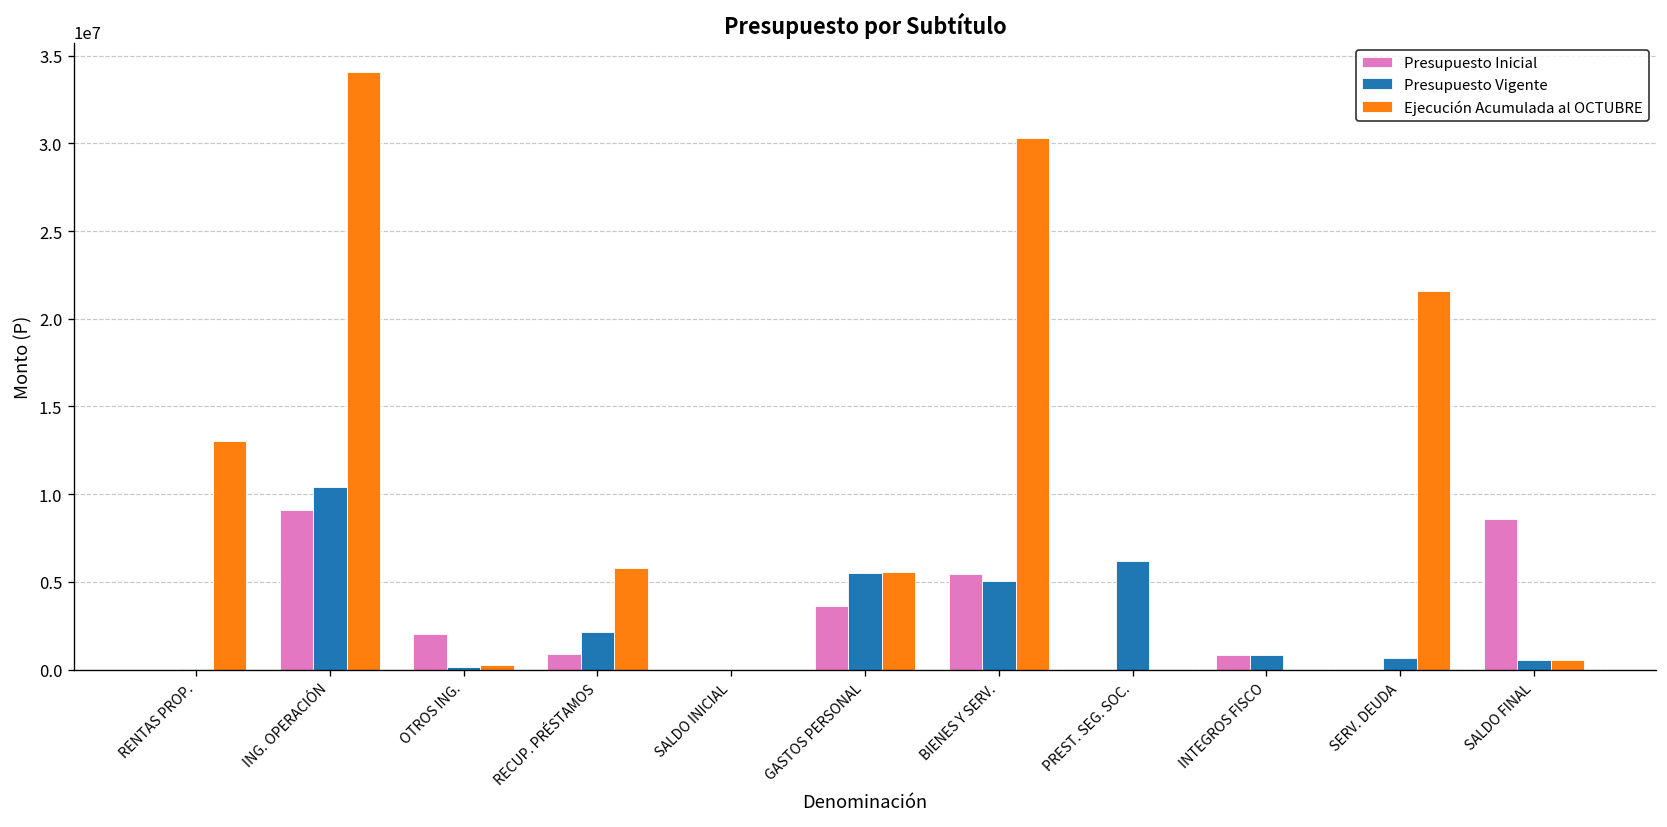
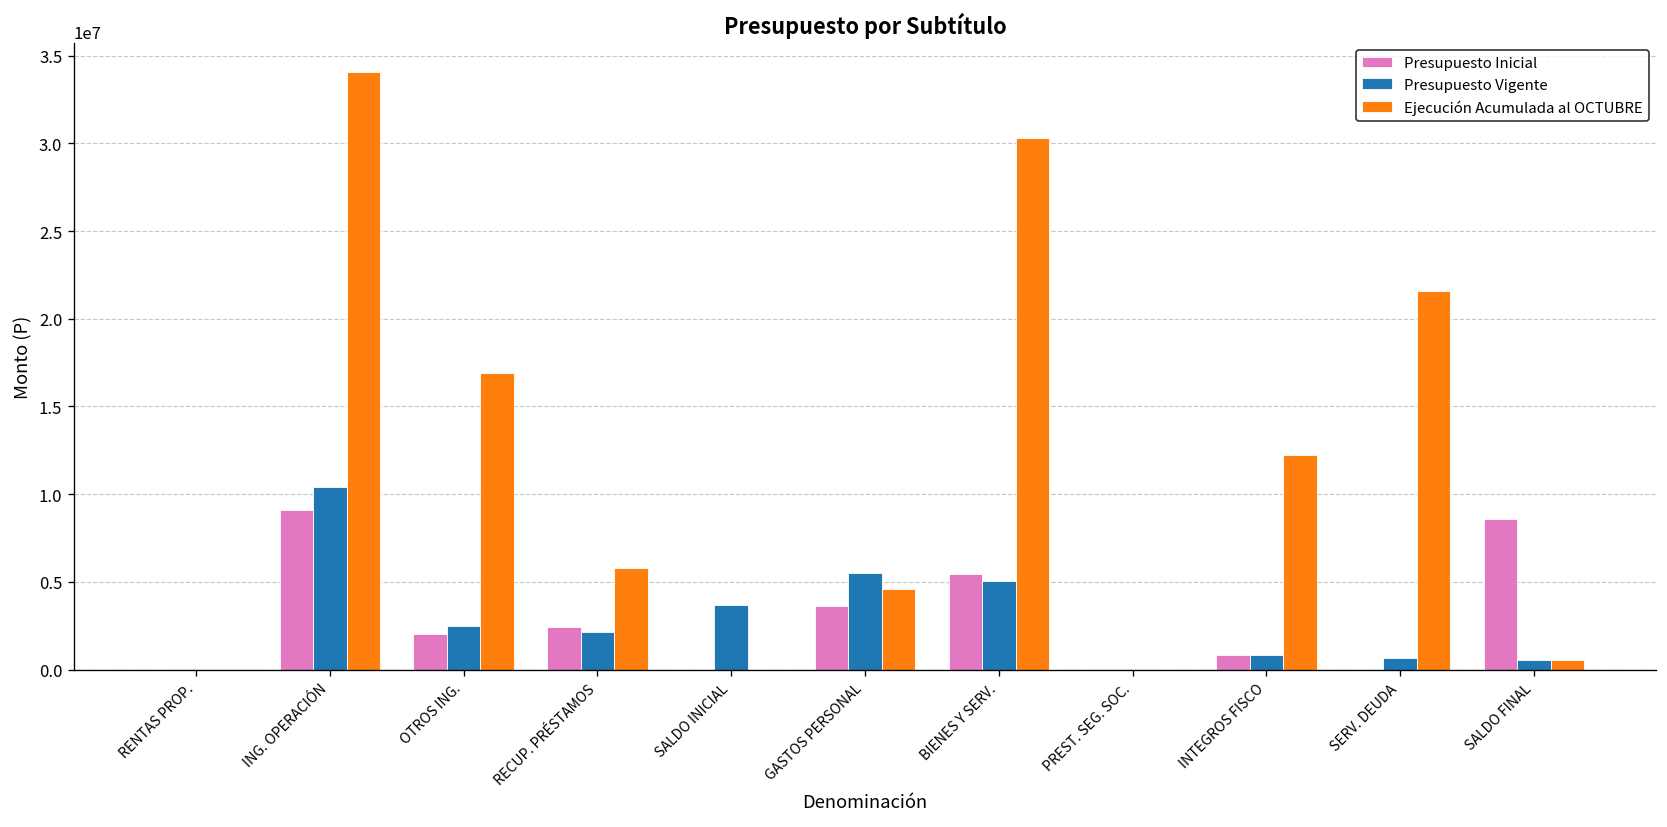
  {
    "Presupuesto Inicial": {
      "RENTAS PROP.": 0,
      "ING. OPERACIÓN": 9100000,
      "OTROS ING.": 2000000,
-     "RECUP. PRÉSTAMOS": 900000,
+     "RECUP. PRÉSTAMOS": 2400000,
      "GASTOS PERSONAL": 3600000,
      "BIENES Y SERV.": 5400000,
      "PREST. SEG. SOC.": 0,
      "INTEGROS FISCO": 800000,
      "SALDO FINAL": 8600000
    },
    "Presupuesto Vigente": {
      "ING. OPERACIÓN": 10400000,
-     "OTROS ING.": 200000,
+     "OTROS ING.": 2500000,
      "RECUP. PRÉSTAMOS": 2100000,
-     "SALDO INICIAL": 0,
+     "SALDO INICIAL": 3700000,
      "GASTOS PERSONAL": 5500000,
      "BIENES Y SERV.": 5100000,
-     "PREST. SEG. SOC.": 6200000,
+     "PREST. SEG. SOC.": 100000,
      "INTEGROS FISCO": 800000,
      "SERV. DEUDA": 700000,
      "SALDO FINAL": 600000
    },
    "Ejecución Acumulada al OCTUBRE": {
-     "RENTAS PROP.": 13000000,
+     "RENTAS PROP.": 0,
      "ING. OPERACIÓN": 34000000,
-     "OTROS ING.": 300000,
+     "OTROS ING.": 16900000,
      "RECUP. PRÉSTAMOS": 5800000,
      "SALDO INICIAL": 0,
-     "GASTOS PERSONAL": 5600000,
+     "GASTOS PERSONAL": 4600000,
      "BIENES Y SERV.": 30300000,
      "PREST. SEG. SOC.": 0,
-     "INTEGROS FISCO": 0,
+     "INTEGROS FISCO": 12300000,
      "SERV. DEUDA": 21600000,
      "SALDO FINAL": 600000
    }
  }
